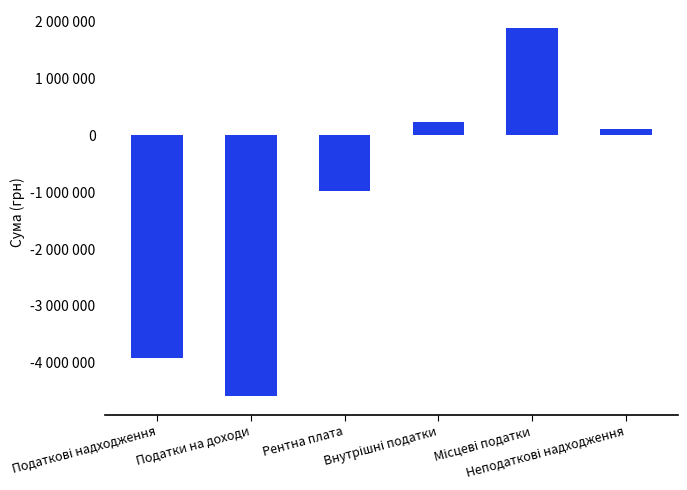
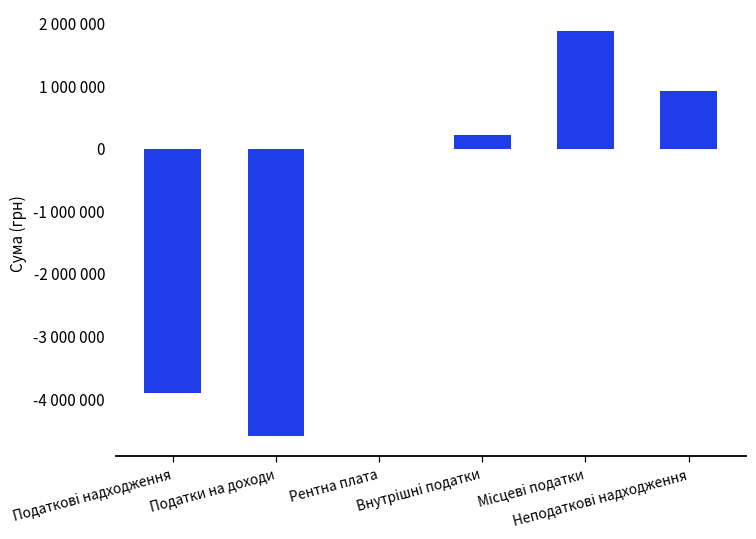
  {
    "Податкові надходження": -3900000,
    "Податки на доходи": -4600000,
-   "Рентна плата": -1000000,
+   "Рентна плата": 0,
    "Внутрішні податки": 200000,
    "Місцеві податки": 1900000,
-   "Неподаткові надходження": 100000
+   "Неподаткові надходження": 900000
  }
